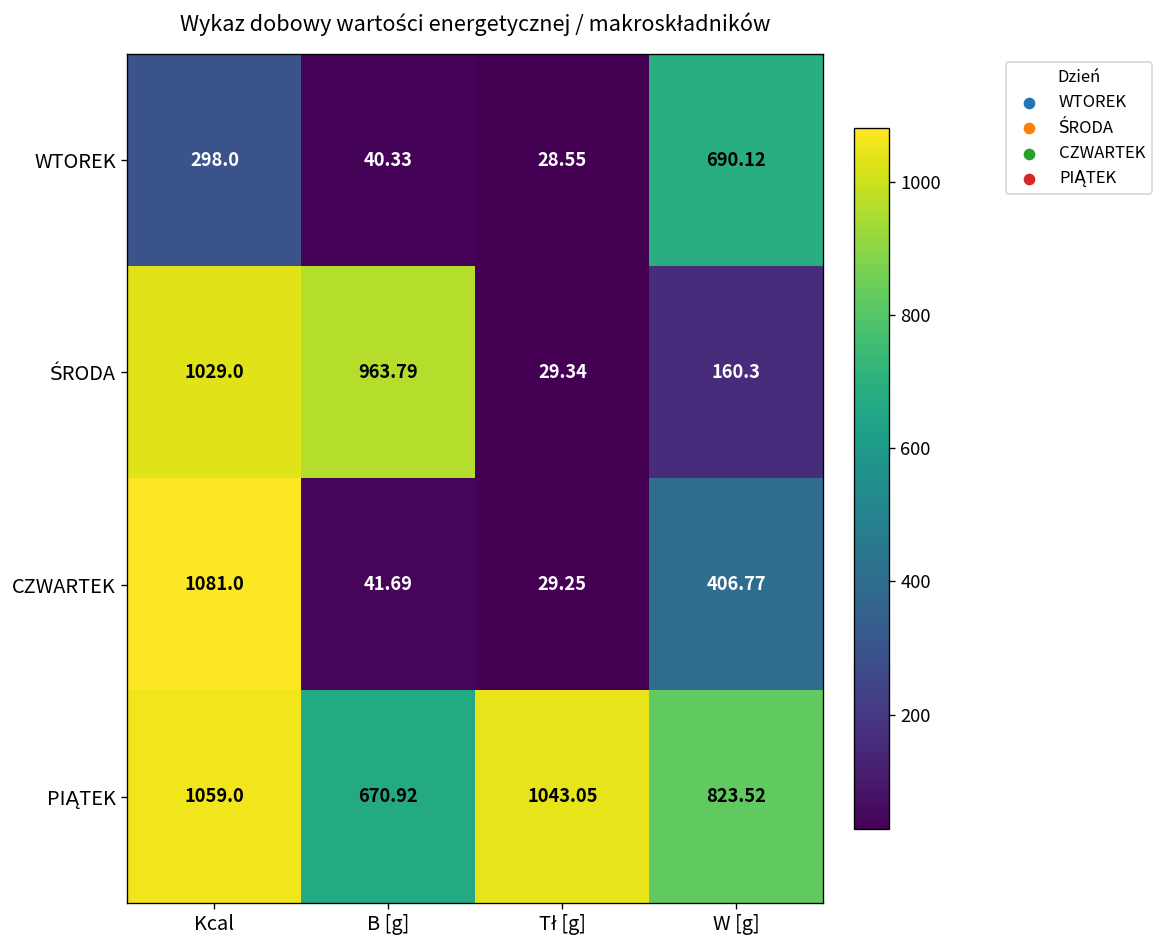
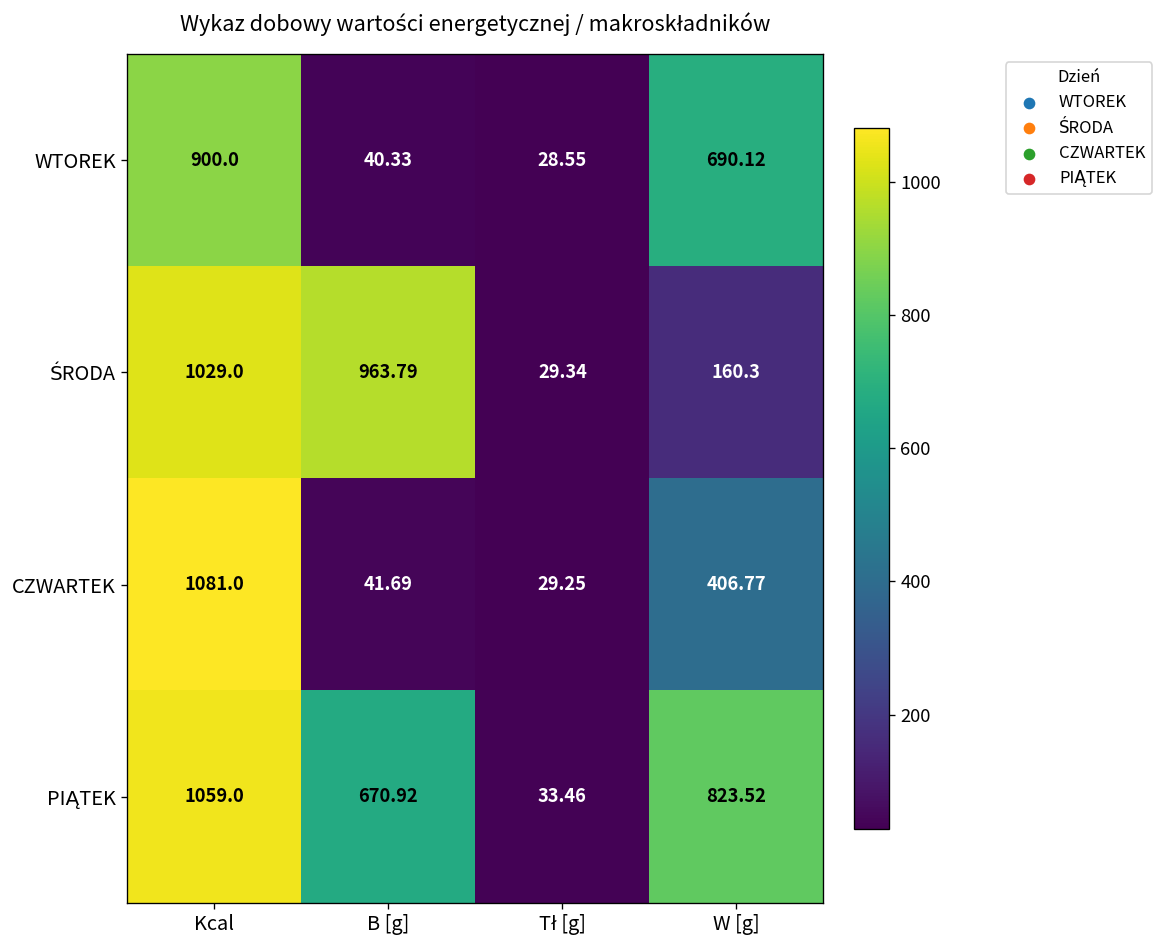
  {
    "WTOREK": {
-     "Kcal": 298.0,
+     "Kcal": 900.0,
      "B [g]": 40.33,
      "Tł [g]": 28.55,
      "W [g]": 690.12
    },
    "ŚRODA": {
      "Kcal": 1029.0,
      "B [g]": 963.79,
      "Tł [g]": 29.34,
      "W [g]": 160.3
    },
    "CZWARTEK": {
      "Kcal": 1081.0,
      "B [g]": 41.69,
      "Tł [g]": 29.25,
      "W [g]": 406.77
    },
    "PIĄTEK": {
      "Kcal": 1059.0,
      "B [g]": 670.92,
-     "Tł [g]": 1043.05,
+     "Tł [g]": 33.46,
      "W [g]": 823.52
    }
  }
